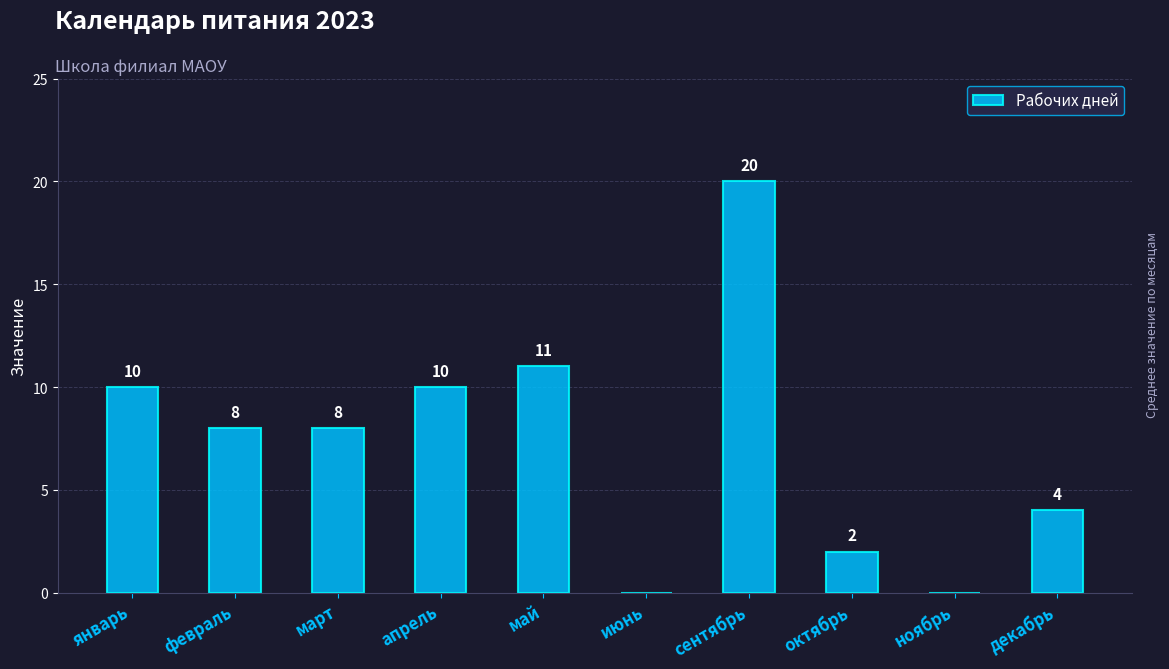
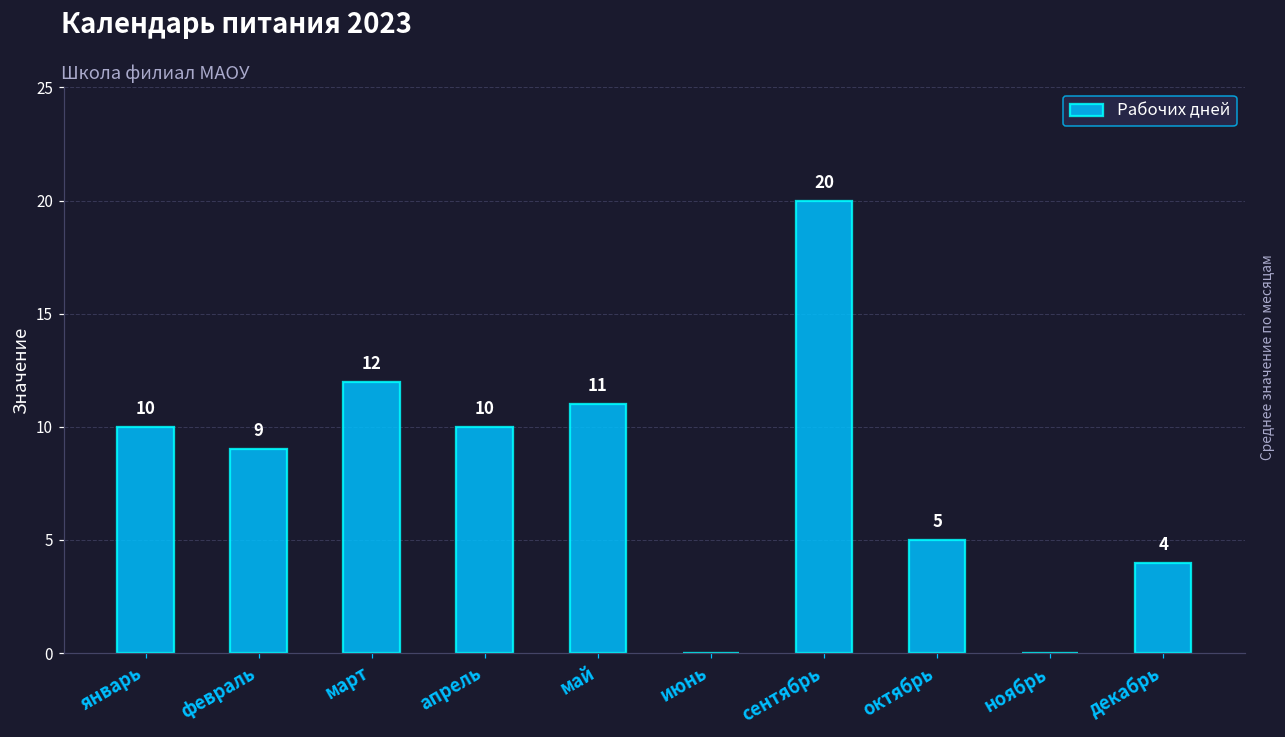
  {
    "январь": 10,
-   "февраль": 8,
-   "март": 8,
+   "февраль": 9,
+   "март": 12,
    "апрель": 10,
    "май": 11,
    "сентябрь": 20,
-   "октябрь": 2,
+   "октябрь": 5,
    "декабрь": 4
  }
